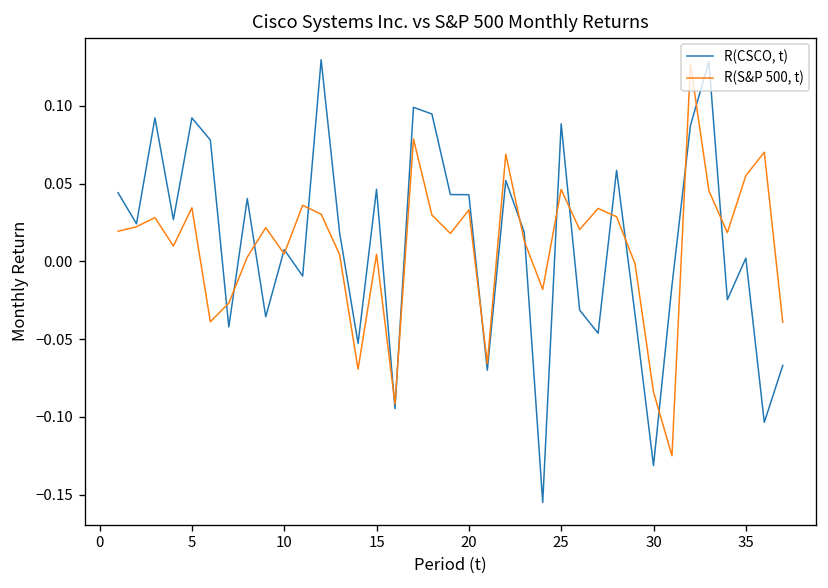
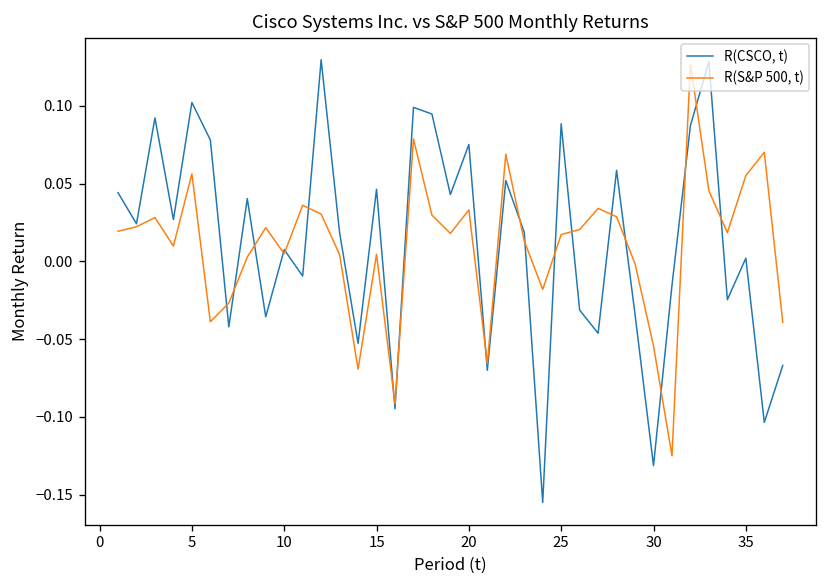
  {
    "R(CSCO, t)": {
-     "5": 0.092,
+     "5": 0.102,
      "10": 0.008,
      "15": 0.046,
-     "20": 0.043,
+     "20": 0.075,
      "25": 0.088,
      "30": -0.131,
      "35": 0.002
    },
    "R(S&P 500, t)": {
-     "5": 0.034,
+     "5": 0.056,
      "10": 0.005,
      "15": 0.005,
      "20": 0.033,
-     "25": 0.046,
-     "30": -0.084,
+     "25": 0.017,
+     "30": -0.054,
      "35": 0.055
    }
  }
